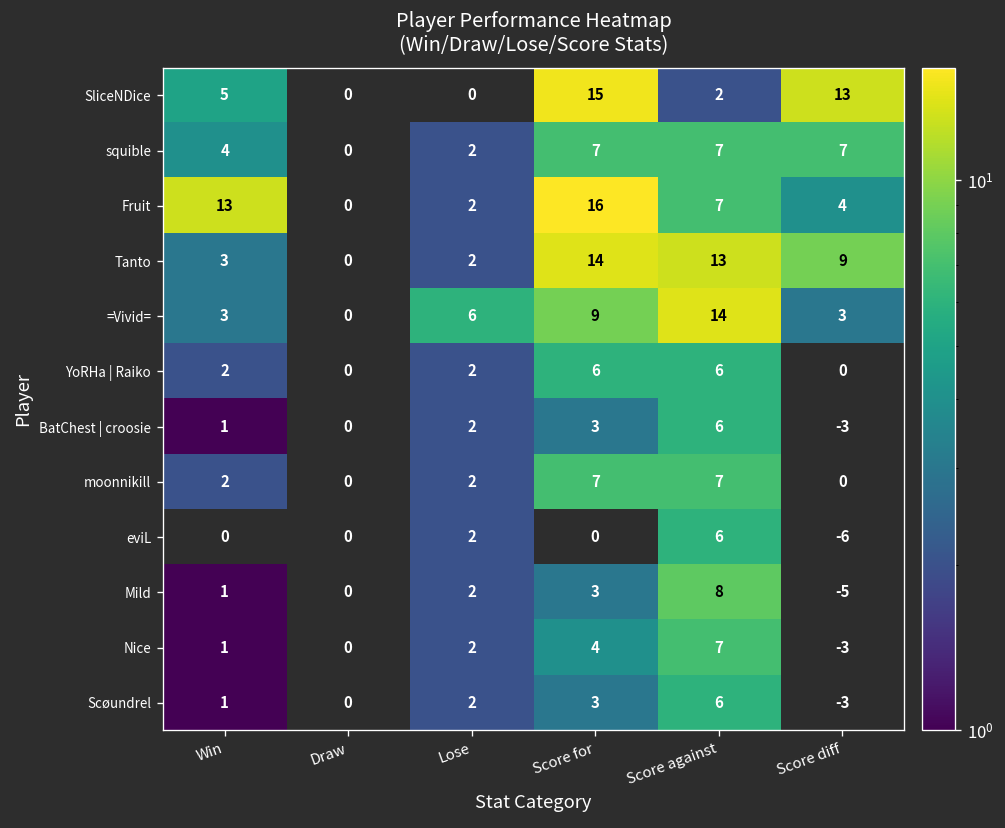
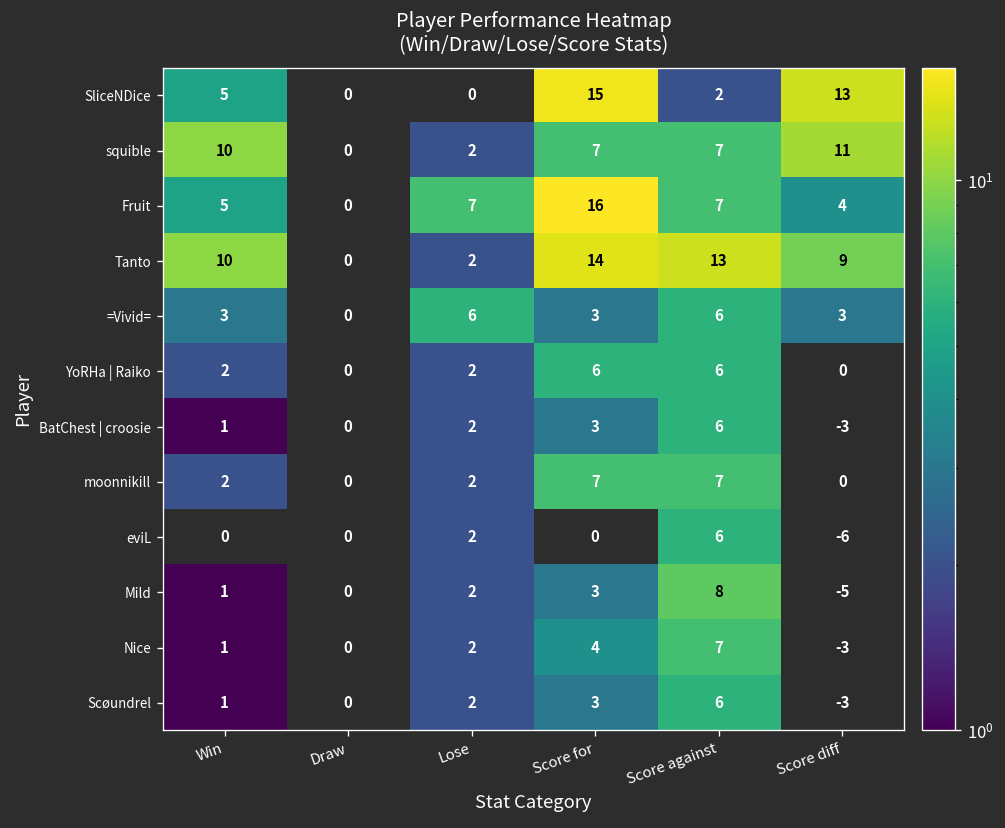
  {
    "SliceNDice": {
      "Win": 5,
      "Score for": 15,
      "Score against": 2,
      "Score diff": 13
    },
    "squible": {
-     "Win": 4,
+     "Win": 10,
      "Lose": 2,
      "Score for": 7,
      "Score against": 7,
-     "Score diff": 7
+     "Score diff": 11
    },
    "Fruit": {
-     "Win": 13,
-     "Lose": 2,
+     "Win": 5,
+     "Lose": 7,
      "Score for": 16,
      "Score against": 7,
      "Score diff": 4
    },
    "Tanto": {
-     "Win": 3,
+     "Win": 10,
      "Lose": 2,
      "Score for": 14,
      "Score against": 13,
      "Score diff": 9
    },
    "=Vivid=": {
      "Win": 3,
      "Lose": 6,
-     "Score for": 9,
-     "Score against": 14,
+     "Score for": 3,
+     "Score against": 6,
      "Score diff": 3
    },
    "YoRHa | Raiko": {
      "Win": 2,
      "Lose": 2,
      "Score for": 6,
      "Score against": 6
    },
    "BatChest | croosie": {
      "Win": 1,
      "Lose": 2,
      "Score for": 3,
      "Score against": 6
    },
    "moonnikill": {
      "Win": 2,
      "Lose": 2,
      "Score for": 7,
      "Score against": 7
    },
    "eviL": {
      "Lose": 2,
      "Score against": 6
    },
    "Mild": {
      "Win": 1,
      "Lose": 2,
      "Score for": 3,
      "Score against": 8
    },
    "Nice": {
      "Win": 1,
      "Lose": 2,
      "Score for": 4,
      "Score against": 7
    },
    "Scøundrel": {
      "Win": 1,
      "Lose": 2,
      "Score for": 3,
      "Score against": 6
    }
  }
